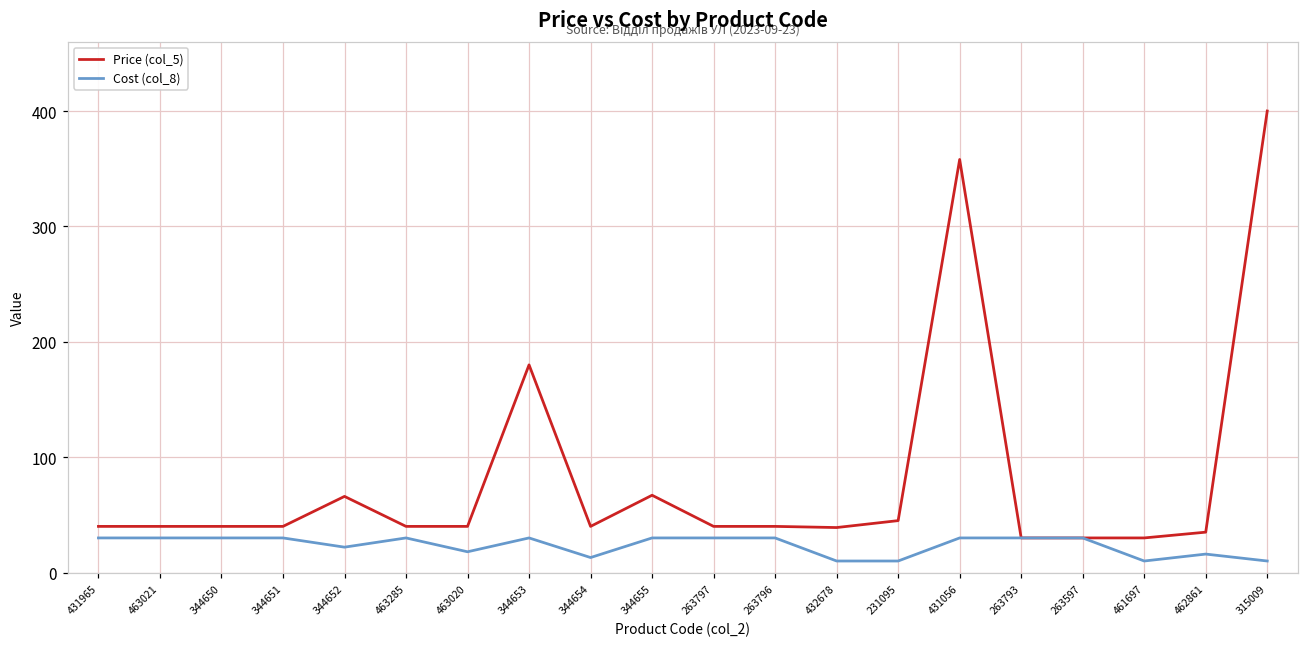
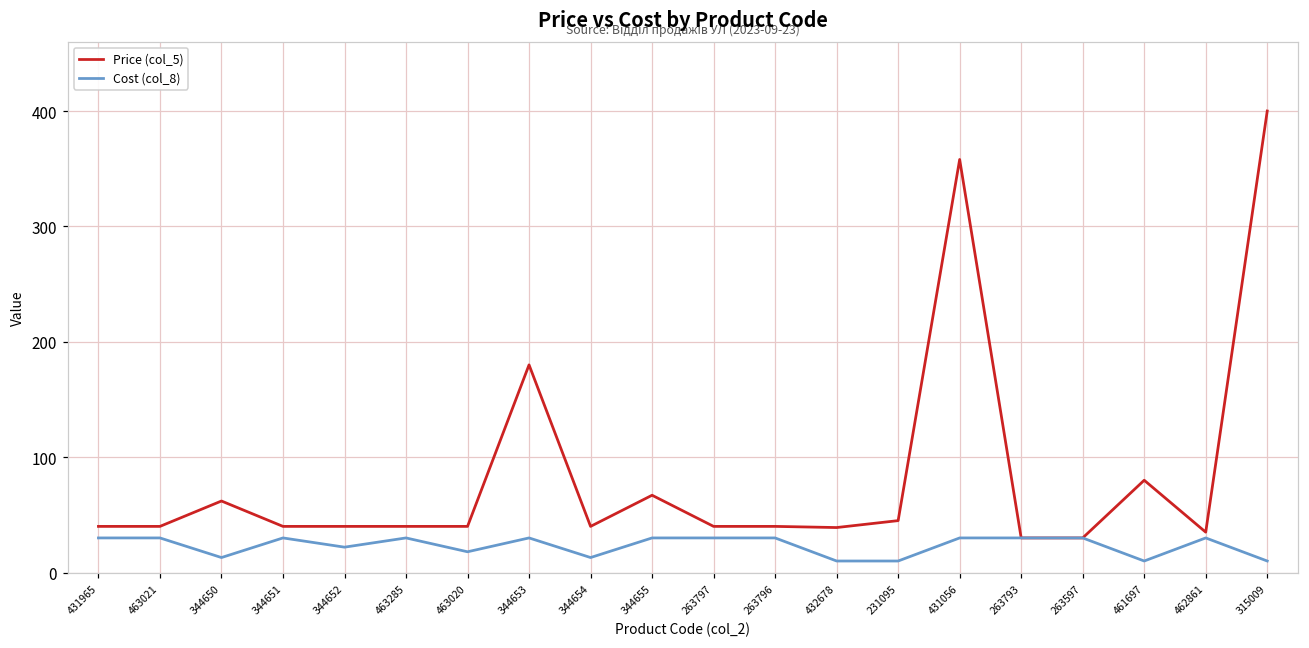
  {
    "Price (col_5)": {
      "431965": 40,
      "463021": 40,
-     "344650": 40,
+     "344650": 62,
      "344651": 40,
-     "344652": 66,
+     "344652": 40,
      "463285": 40,
      "463020": 40,
      "344653": 180,
      "344654": 40,
      "344655": 67,
      "263797": 40,
      "263796": 40,
      "432678": 39,
      "231095": 45,
      "431056": 358,
-     "461697": 30,
+     "461697": 80,
      "462861": 35,
      "315009": 400
    },
    "Cost (col_8)": {
      "431965": 30,
      "463021": 30,
-     "344650": 30,
+     "344650": 13,
      "344651": 30,
      "344652": 22,
      "463285": 30,
      "463020": 18,
      "344653": 30,
      "344654": 13,
      "344655": 30,
      "263797": 30,
      "263796": 30,
      "432678": 10,
      "231095": 10,
      "431056": 30,
      "461697": 10,
-     "462861": 16,
+     "462861": 30,
      "315009": 10
    }
  }
